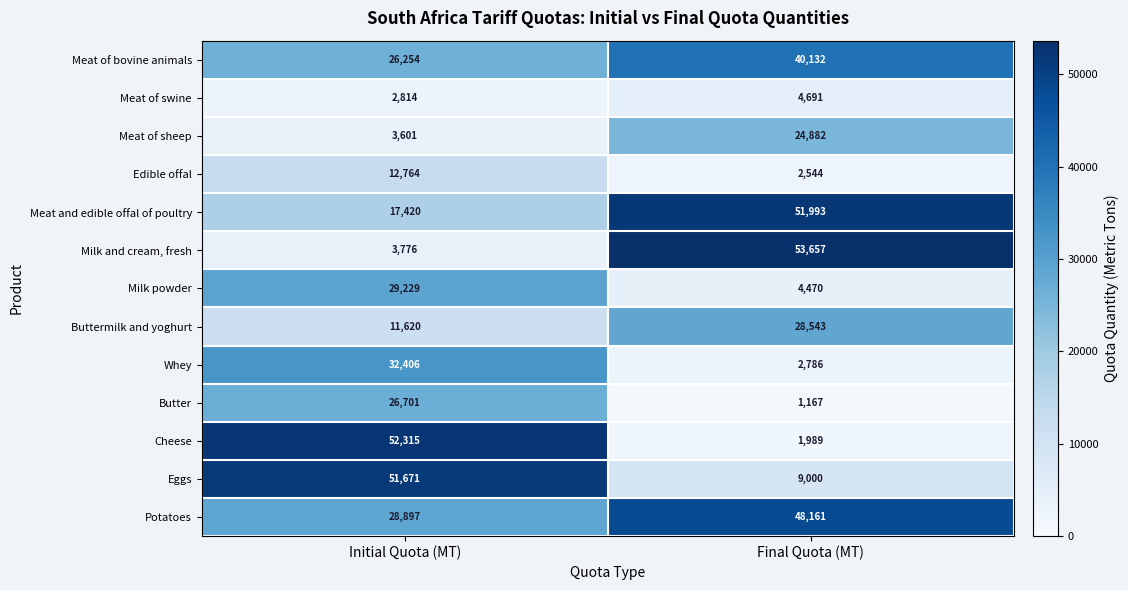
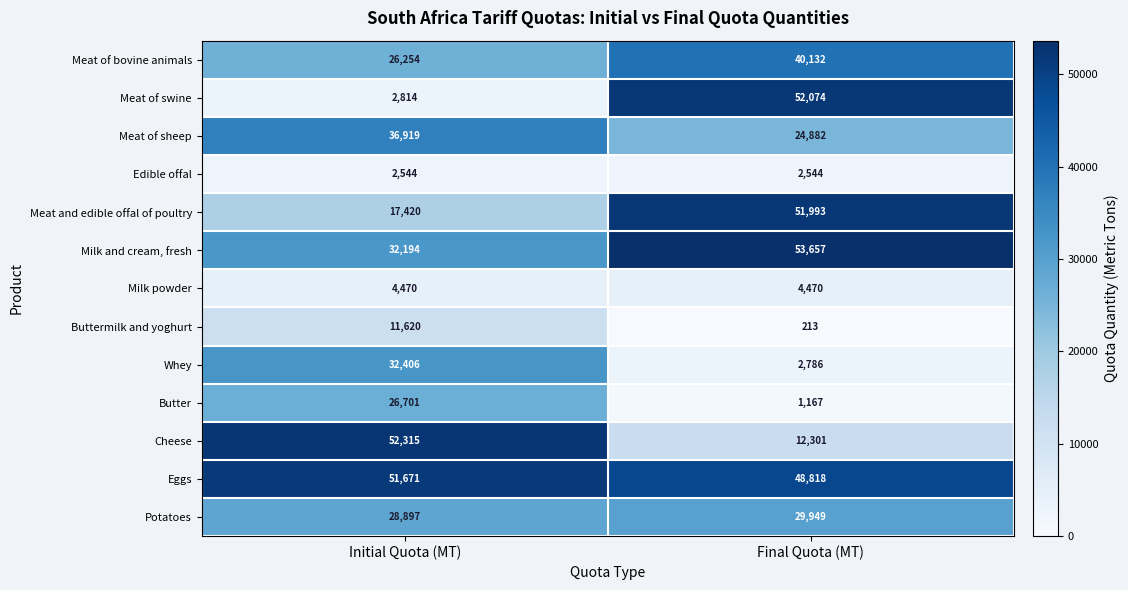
  {
    "Meat of bovine animals": {
      "Initial Quota (MT)": "26,254",
      "Final Quota (MT)": "40,132"
    },
    "Meat of swine": {
      "Initial Quota (MT)": "2,814",
-     "Final Quota (MT)": "4,691"
+     "Final Quota (MT)": "52,074"
    },
    "Meat of sheep": {
-     "Initial Quota (MT)": "3,601",
+     "Initial Quota (MT)": "36,919",
      "Final Quota (MT)": "24,882"
    },
    "Edible offal": {
-     "Initial Quota (MT)": "12,764",
+     "Initial Quota (MT)": "2,544",
      "Final Quota (MT)": "2,544"
    },
    "Meat and edible offal of poultry": {
      "Initial Quota (MT)": "17,420",
      "Final Quota (MT)": "51,993"
    },
    "Milk and cream, fresh": {
-     "Initial Quota (MT)": "3,776",
+     "Initial Quota (MT)": "32,194",
      "Final Quota (MT)": "53,657"
    },
    "Milk powder": {
-     "Initial Quota (MT)": "29,229",
+     "Initial Quota (MT)": "4,470",
      "Final Quota (MT)": "4,470"
    },
    "Buttermilk and yoghurt": {
      "Initial Quota (MT)": "11,620",
-     "Final Quota (MT)": "28,543"
+     "Final Quota (MT)": "213"
    },
    "Whey": {
      "Initial Quota (MT)": "32,406",
      "Final Quota (MT)": "2,786"
    },
    "Butter": {
      "Initial Quota (MT)": "26,701",
      "Final Quota (MT)": "1,167"
    },
    "Cheese": {
      "Initial Quota (MT)": "52,315",
-     "Final Quota (MT)": "1,989"
+     "Final Quota (MT)": "12,301"
    },
    "Eggs": {
      "Initial Quota (MT)": "51,671",
-     "Final Quota (MT)": "9,000"
+     "Final Quota (MT)": "48,818"
    },
    "Potatoes": {
      "Initial Quota (MT)": "28,897",
-     "Final Quota (MT)": "48,161"
+     "Final Quota (MT)": "29,949"
    }
  }
